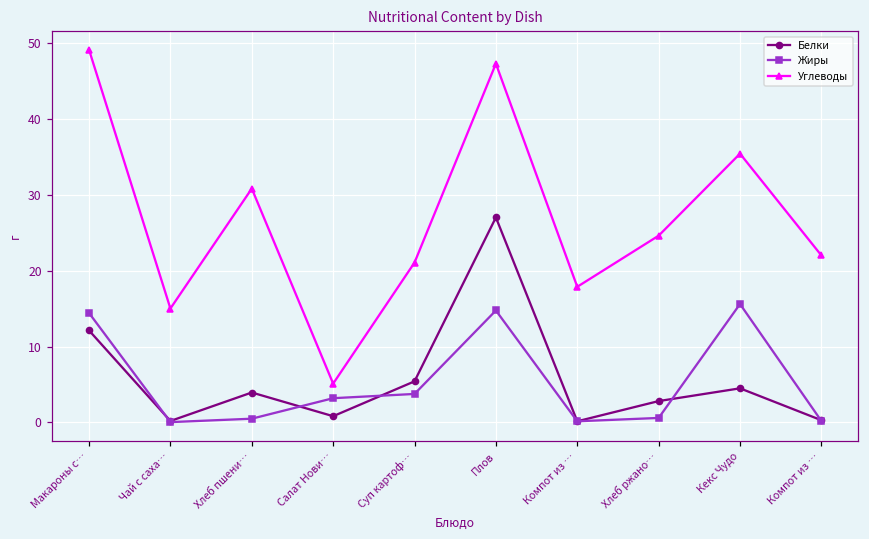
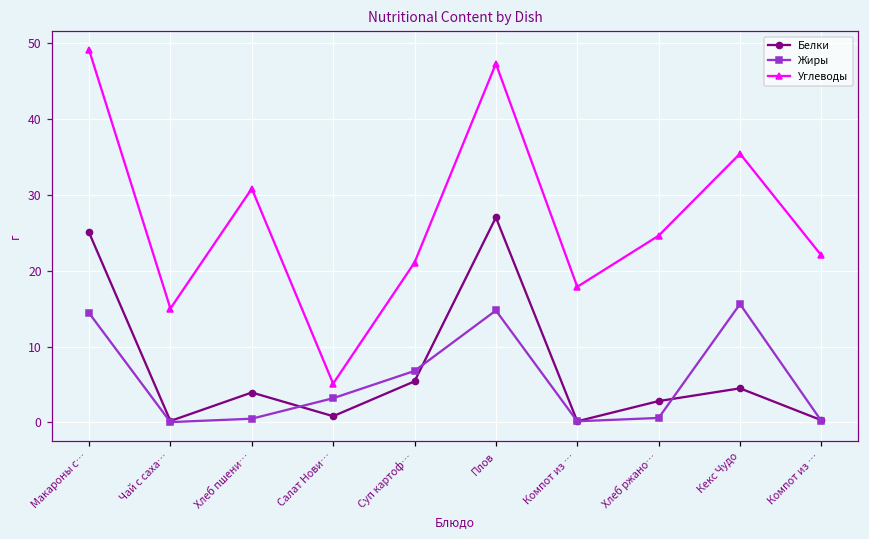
  {
    "Белки": {
-     "Макароны с…": 12,
+     "Макароны с…": 25,
      "Хлеб пшени…": 4,
      "Салат Нови…": 1,
      "Суп картоф…": 5,
      "Плов": 27,
      "Хлеб ржано…": 3,
      "Кекс Чудо": 5
    },
    "Жиры": {
      "Макароны с…": 14,
      "Хлеб пшени…": 1,
      "Салат Нови…": 3,
-     "Суп картоф…": 4,
+     "Суп картоф…": 7,
      "Плов": 15,
      "Хлеб ржано…": 1,
      "Кекс Чудо": 16
    },
    "Углеводы": {
      "Макароны с…": 49,
      "Чай с саха…": 15,
      "Хлеб пшени…": 31,
      "Салат Нови…": 5,
      "Суп картоф…": 21,
      "Плов": 47,
      "Хлеб ржано…": 25,
      "Кекс Чудо": 35
    }
  }
